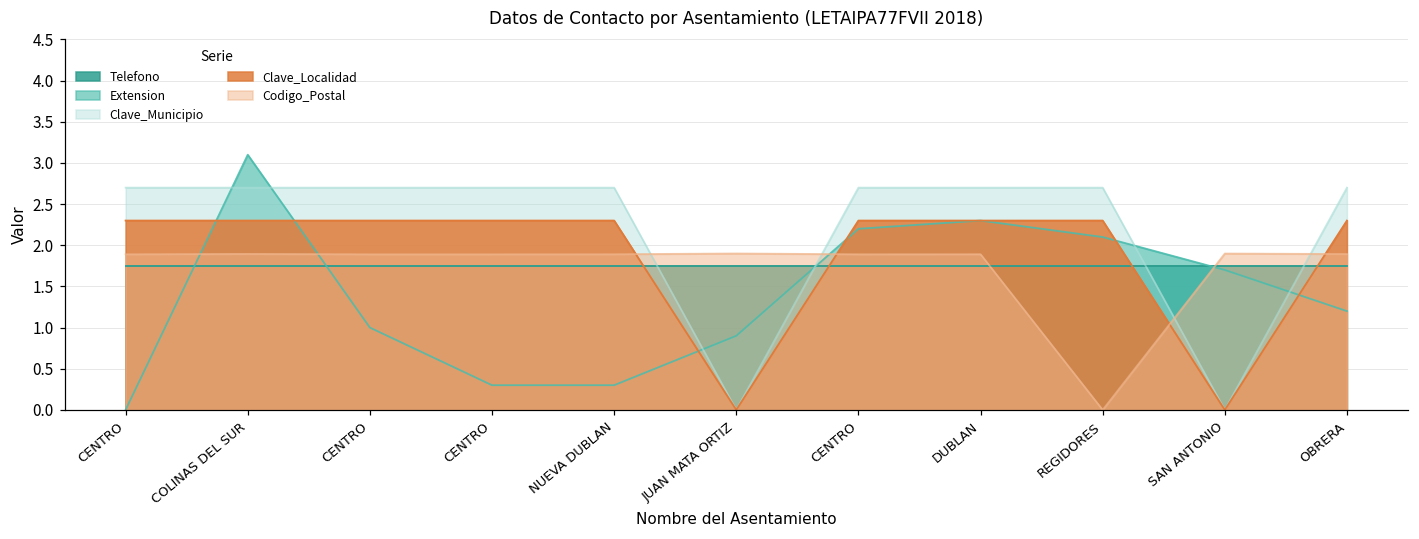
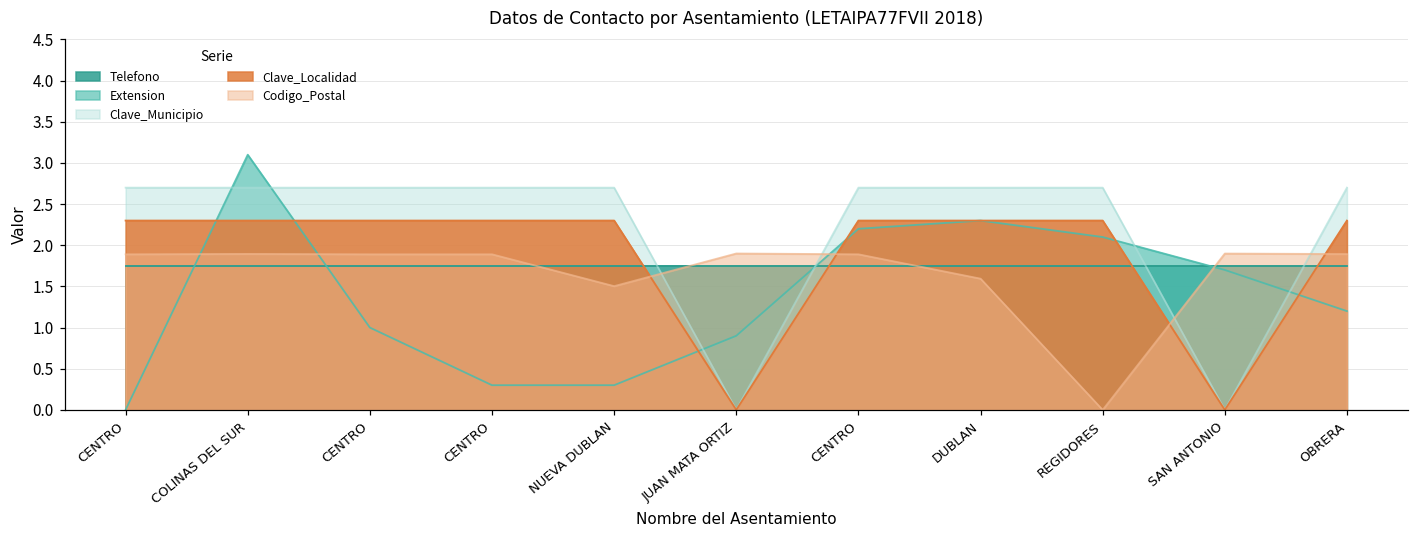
  {
    "Clave_Municipio": {
      "COLINAS DEL SUR": 2.7,
      "NUEVA DUBLAN": 2.7,
      "DUBLAN": 2.7,
      "REGIDORES": 2.7,
      "OBRERA": 2.7
    },
    "Clave_Localidad": {
      "COLINAS DEL SUR": 2.3,
      "NUEVA DUBLAN": 2.3,
      "REGIDORES": 2.3,
      "OBRERA": 2.3
    },
    "Codigo_Postal": {
      "COLINAS DEL SUR": 1.9,
-     "NUEVA DUBLAN": 1.9,
+     "NUEVA DUBLAN": 1.5,
      "JUAN MATA ORTIZ": 1.9,
-     "DUBLAN": 1.9,
+     "DUBLAN": 1.6,
      "REGIDORES": 0.0,
      "SAN ANTONIO": 1.9,
      "OBRERA": 1.9
    }
  }
